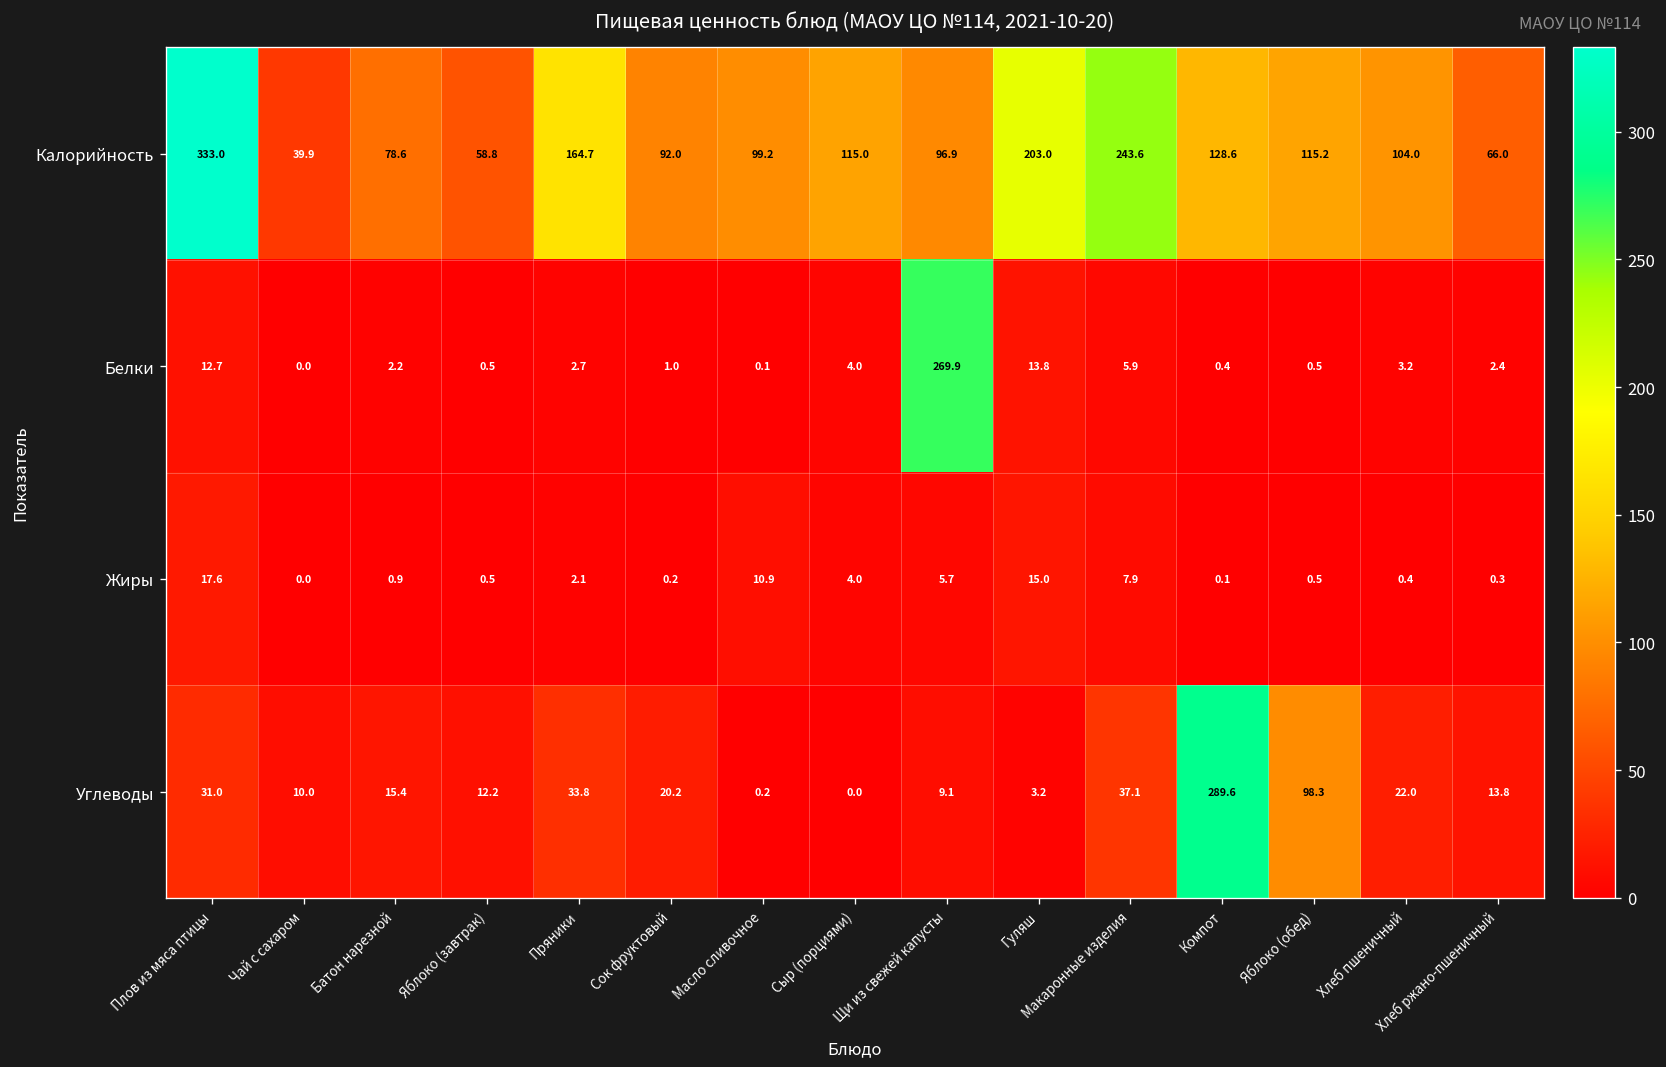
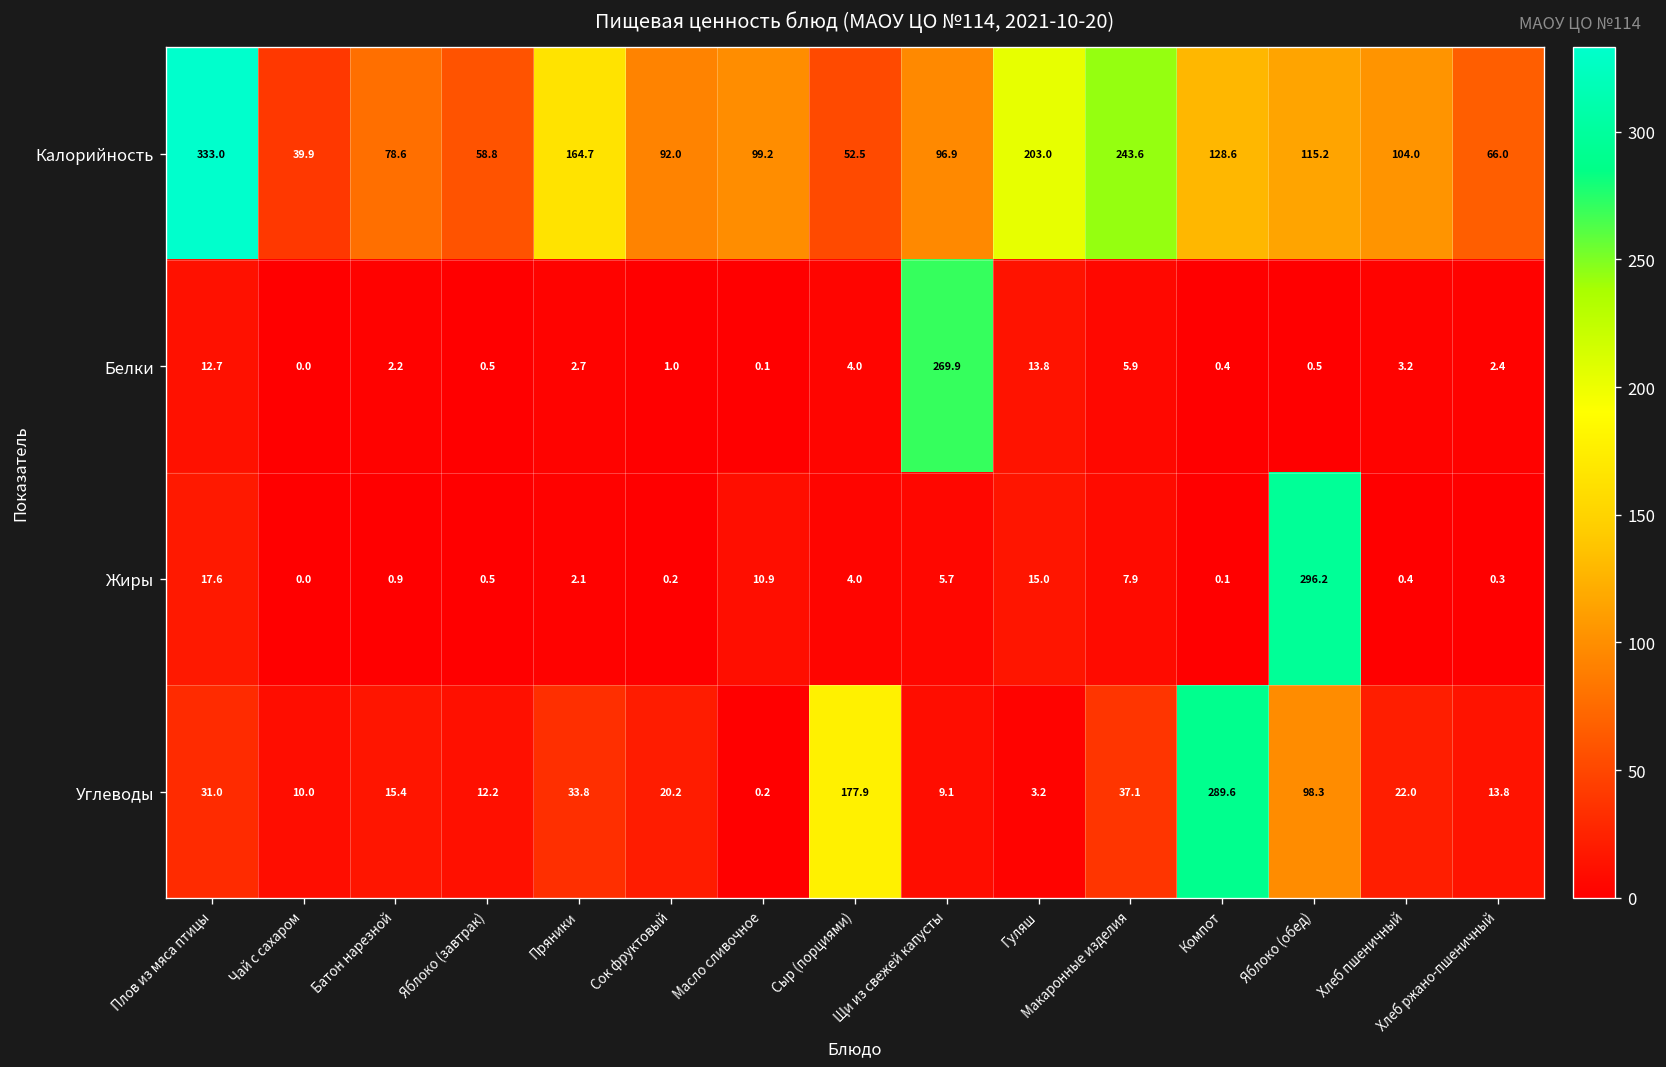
  {
    "Калорийность": {
      "Плов из мяса птицы": 333.0,
      "Чай с сахаром": 39.9,
      "Батон нарезной": 78.6,
      "Яблоко (завтрак)": 58.8,
      "Пряники": 164.7,
      "Сок фруктовый": 92.0,
      "Масло сливочное": 99.2,
-     "Сыр (порциями)": 115.0,
+     "Сыр (порциями)": 52.5,
      "Щи из свежей капусты": 96.9,
      "Гуляш": 203.0,
      "Макаронные изделия": 243.6,
      "Компот": 128.6,
      "Яблоко (обед)": 115.2,
      "Хлеб пшеничный": 104.0,
      "Хлеб ржано-пшеничный": 66.0
    },
    "Белки": {
      "Плов из мяса птицы": 12.7,
      "Чай с сахаром": 0.0,
      "Батон нарезной": 2.2,
      "Яблоко (завтрак)": 0.5,
      "Пряники": 2.7,
      "Сок фруктовый": 1.0,
      "Масло сливочное": 0.1,
      "Сыр (порциями)": 4.0,
      "Щи из свежей капусты": 269.9,
      "Гуляш": 13.8,
      "Макаронные изделия": 5.9,
      "Компот": 0.4,
      "Яблоко (обед)": 0.5,
      "Хлеб пшеничный": 3.2,
      "Хлеб ржано-пшеничный": 2.4
    },
    "Жиры": {
      "Плов из мяса птицы": 17.6,
      "Чай с сахаром": 0.0,
      "Батон нарезной": 0.9,
      "Яблоко (завтрак)": 0.5,
      "Пряники": 2.1,
      "Сок фруктовый": 0.2,
      "Масло сливочное": 10.9,
      "Сыр (порциями)": 4.0,
      "Щи из свежей капусты": 5.7,
      "Гуляш": 15.0,
      "Макаронные изделия": 7.9,
      "Компот": 0.1,
-     "Яблоко (обед)": 0.5,
+     "Яблоко (обед)": 296.2,
      "Хлеб пшеничный": 0.4,
      "Хлеб ржано-пшеничный": 0.3
    },
    "Углеводы": {
      "Плов из мяса птицы": 31.0,
      "Чай с сахаром": 10.0,
      "Батон нарезной": 15.4,
      "Яблоко (завтрак)": 12.2,
      "Пряники": 33.8,
      "Сок фруктовый": 20.2,
      "Масло сливочное": 0.2,
-     "Сыр (порциями)": 0.0,
+     "Сыр (порциями)": 177.9,
      "Щи из свежей капусты": 9.1,
      "Гуляш": 3.2,
      "Макаронные изделия": 37.1,
      "Компот": 289.6,
      "Яблоко (обед)": 98.3,
      "Хлеб пшеничный": 22.0,
      "Хлеб ржано-пшеничный": 13.8
    }
  }
